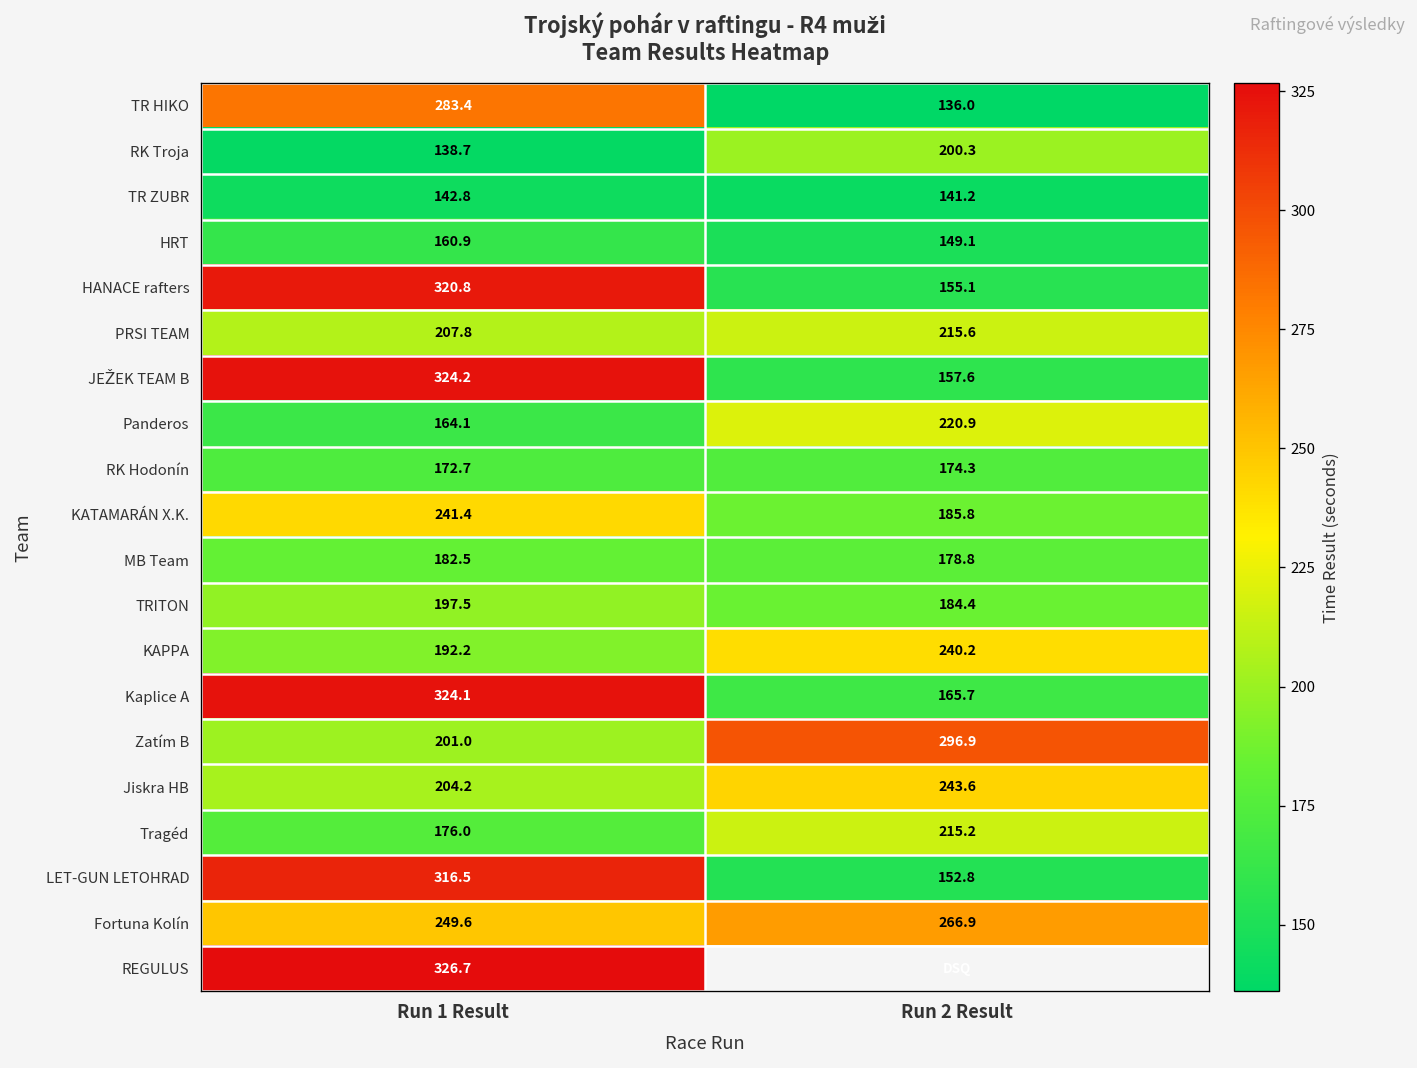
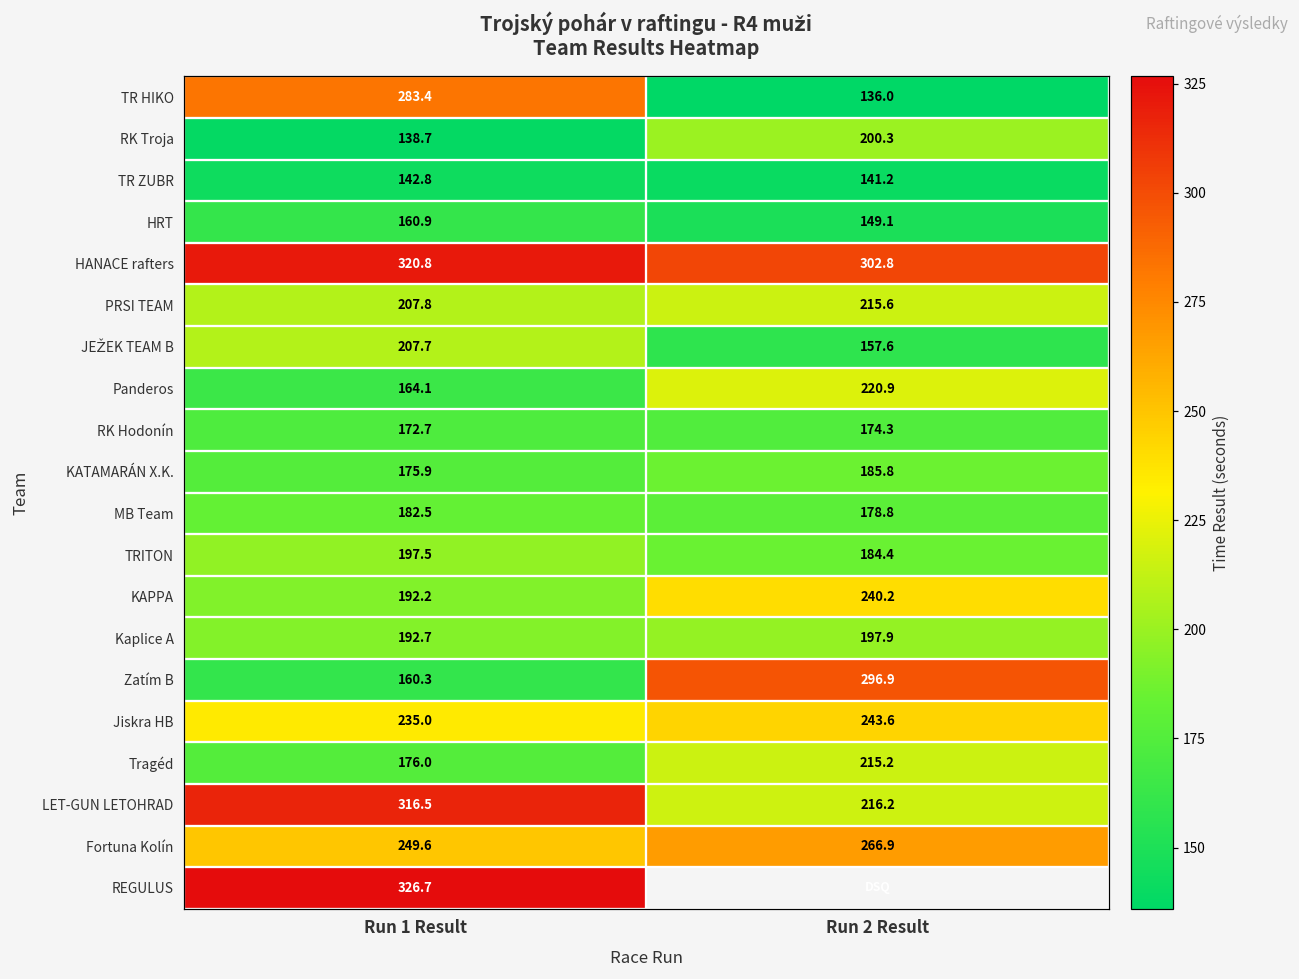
  {
    "TR HIKO": {
      "Run 1 Result": 283.4,
      "Run 2 Result": 136.0
    },
    "RK Troja": {
      "Run 1 Result": 138.7,
      "Run 2 Result": 200.3
    },
    "TR ZUBR": {
      "Run 1 Result": 142.8,
      "Run 2 Result": 141.2
    },
    "HRT": {
      "Run 1 Result": 160.9,
      "Run 2 Result": 149.1
    },
    "HANACE rafters": {
      "Run 1 Result": 320.8,
-     "Run 2 Result": 155.1
+     "Run 2 Result": 302.8
    },
    "PRSI TEAM": {
      "Run 1 Result": 207.8,
      "Run 2 Result": 215.6
    },
    "JEŽEK TEAM B": {
-     "Run 1 Result": 324.2,
+     "Run 1 Result": 207.7,
      "Run 2 Result": 157.6
    },
    "Panderos": {
      "Run 1 Result": 164.1,
      "Run 2 Result": 220.9
    },
    "RK Hodonín": {
      "Run 1 Result": 172.7,
      "Run 2 Result": 174.3
    },
    "KATAMARÁN X.K.": {
-     "Run 1 Result": 241.4,
+     "Run 1 Result": 175.9,
      "Run 2 Result": 185.8
    },
    "MB Team": {
      "Run 1 Result": 182.5,
      "Run 2 Result": 178.8
    },
    "TRITON": {
      "Run 1 Result": 197.5,
      "Run 2 Result": 184.4
    },
    "KAPPA": {
      "Run 1 Result": 192.2,
      "Run 2 Result": 240.2
    },
    "Kaplice A": {
-     "Run 1 Result": 324.1,
-     "Run 2 Result": 165.7
+     "Run 1 Result": 192.7,
+     "Run 2 Result": 197.9
    },
    "Zatím B": {
-     "Run 1 Result": 201.0,
+     "Run 1 Result": 160.3,
      "Run 2 Result": 296.9
    },
    "Jiskra HB": {
-     "Run 1 Result": 204.2,
+     "Run 1 Result": 235.0,
      "Run 2 Result": 243.6
    },
    "Tragéd": {
      "Run 1 Result": 176.0,
      "Run 2 Result": 215.2
    },
    "LET-GUN LETOHRAD": {
      "Run 1 Result": 316.5,
-     "Run 2 Result": 152.8
+     "Run 2 Result": 216.2
    },
    "Fortuna Kolín": {
      "Run 1 Result": 249.6,
      "Run 2 Result": 266.9
    },
    "REGULUS": {
      "Run 1 Result": 326.7
    }
  }
